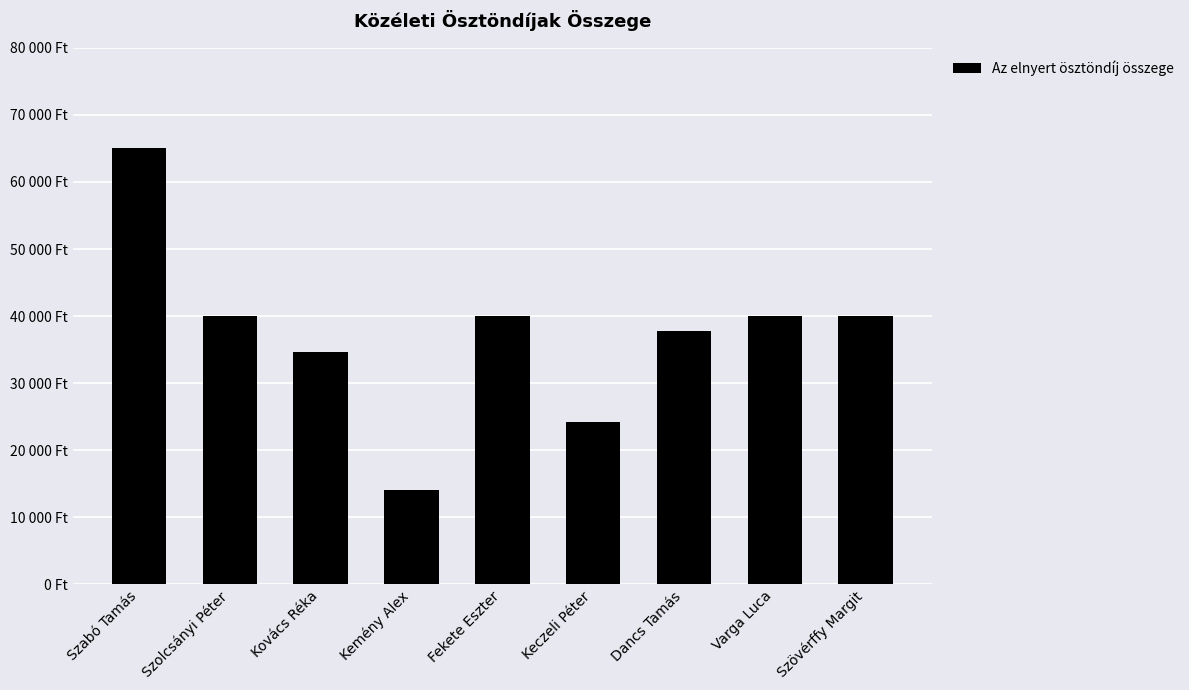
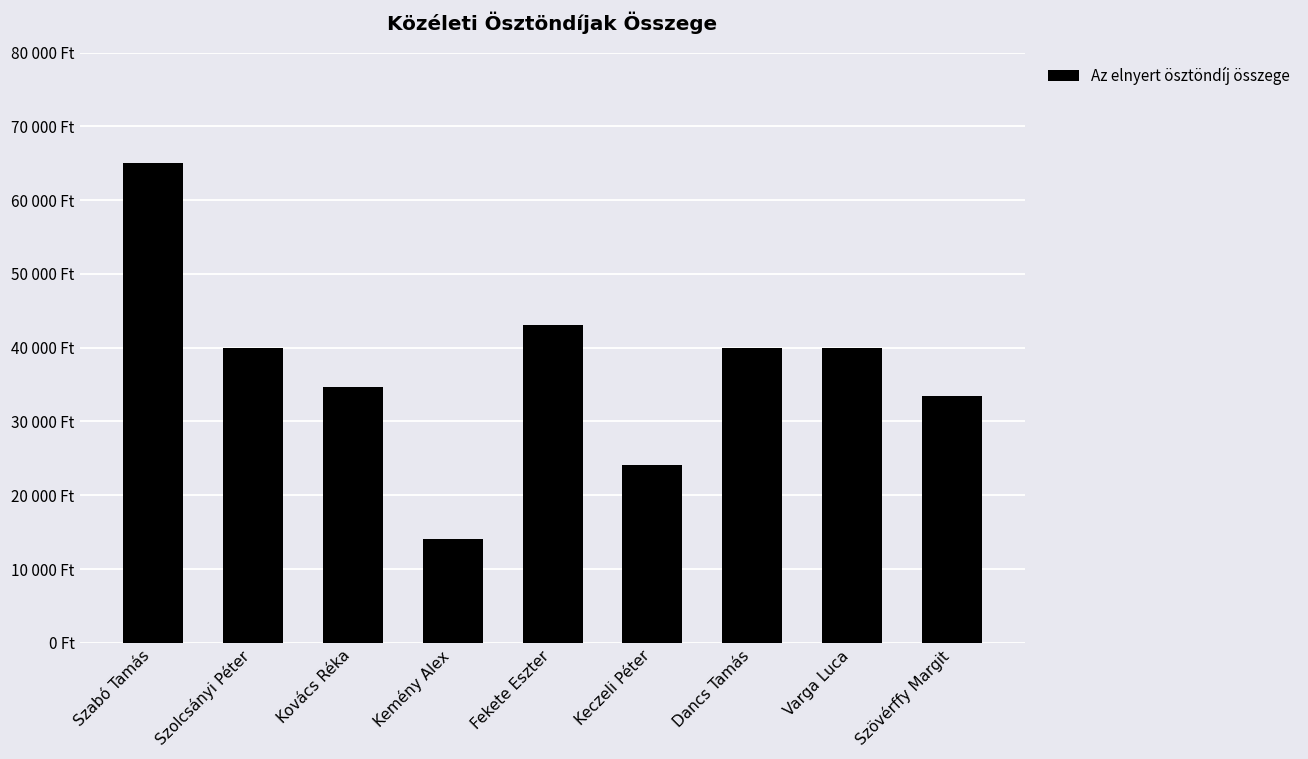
  {
    "Szabó Tamás": "65000 Ft",
    "Szolcsányi Péter": "40000 Ft",
    "Kovács Réka": "35000 Ft",
    "Kemény Alex": "14000 Ft",
-   "Fekete Eszter": "40000 Ft",
+   "Fekete Eszter": "43000 Ft",
    "Keczeli Péter": "24000 Ft",
-   "Dancs Tamás": "38000 Ft",
+   "Dancs Tamás": "40000 Ft",
    "Varga Luca": "40000 Ft",
-   "Szövérffy Margit": "40000 Ft"
+   "Szövérffy Margit": "33000 Ft"
  }
